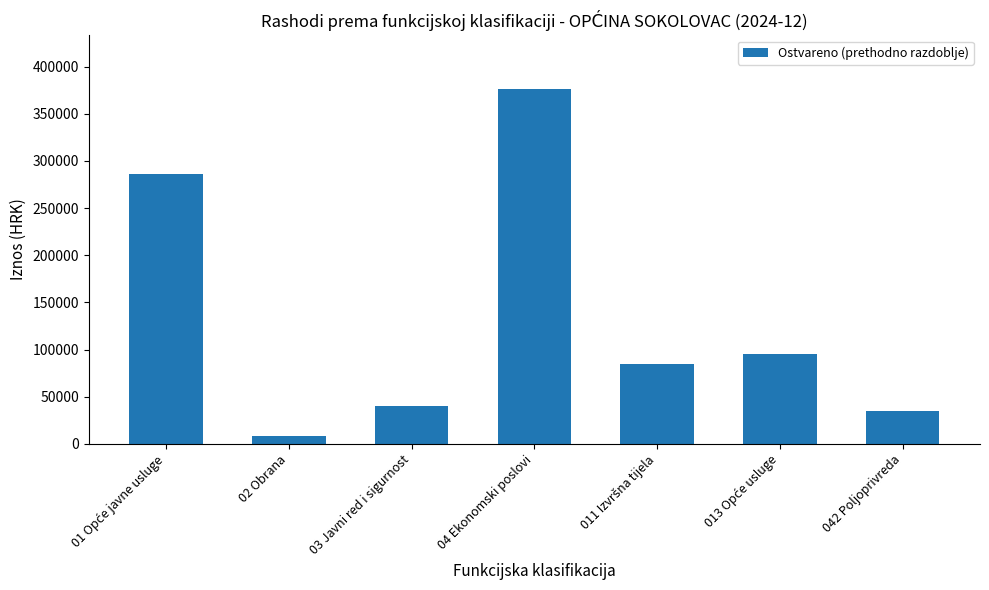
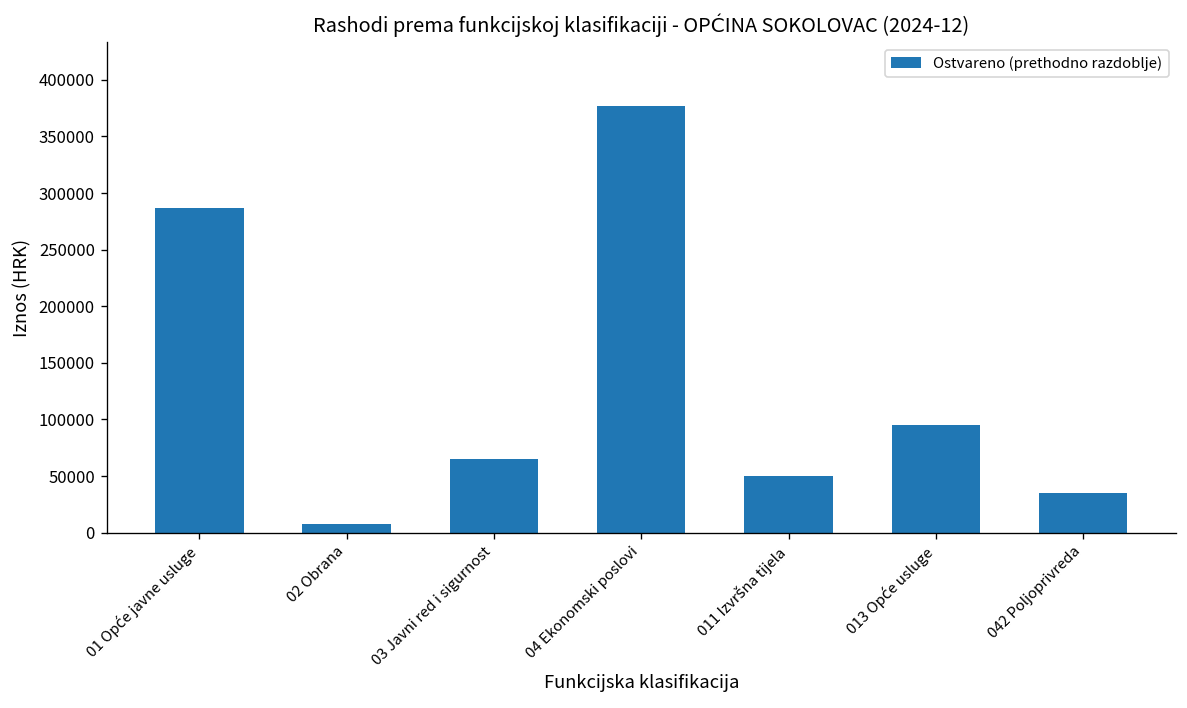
  {
    "01 Opće javne usluge": 290000,
    "02 Obrana": 10000,
-   "03 Javni red i sigurnost": 40000,
+   "03 Javni red i sigurnost": 70000,
    "04 Ekonomski poslovi": 380000,
-   "011 Izvršna tijela": 80000,
+   "011 Izvršna tijela": 50000,
    "013 Opće usluge": 100000,
    "042 Poljoprivreda": 40000
  }
